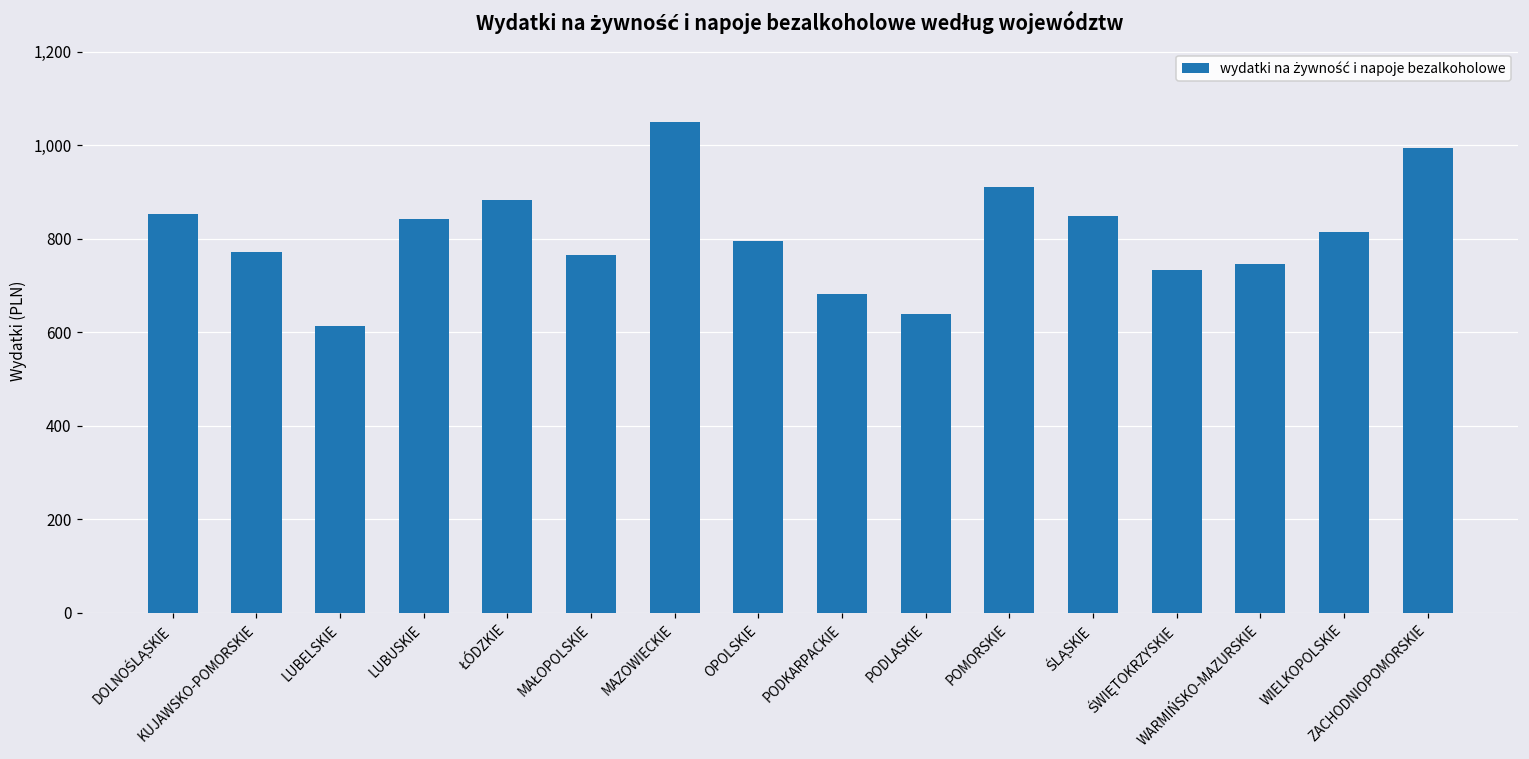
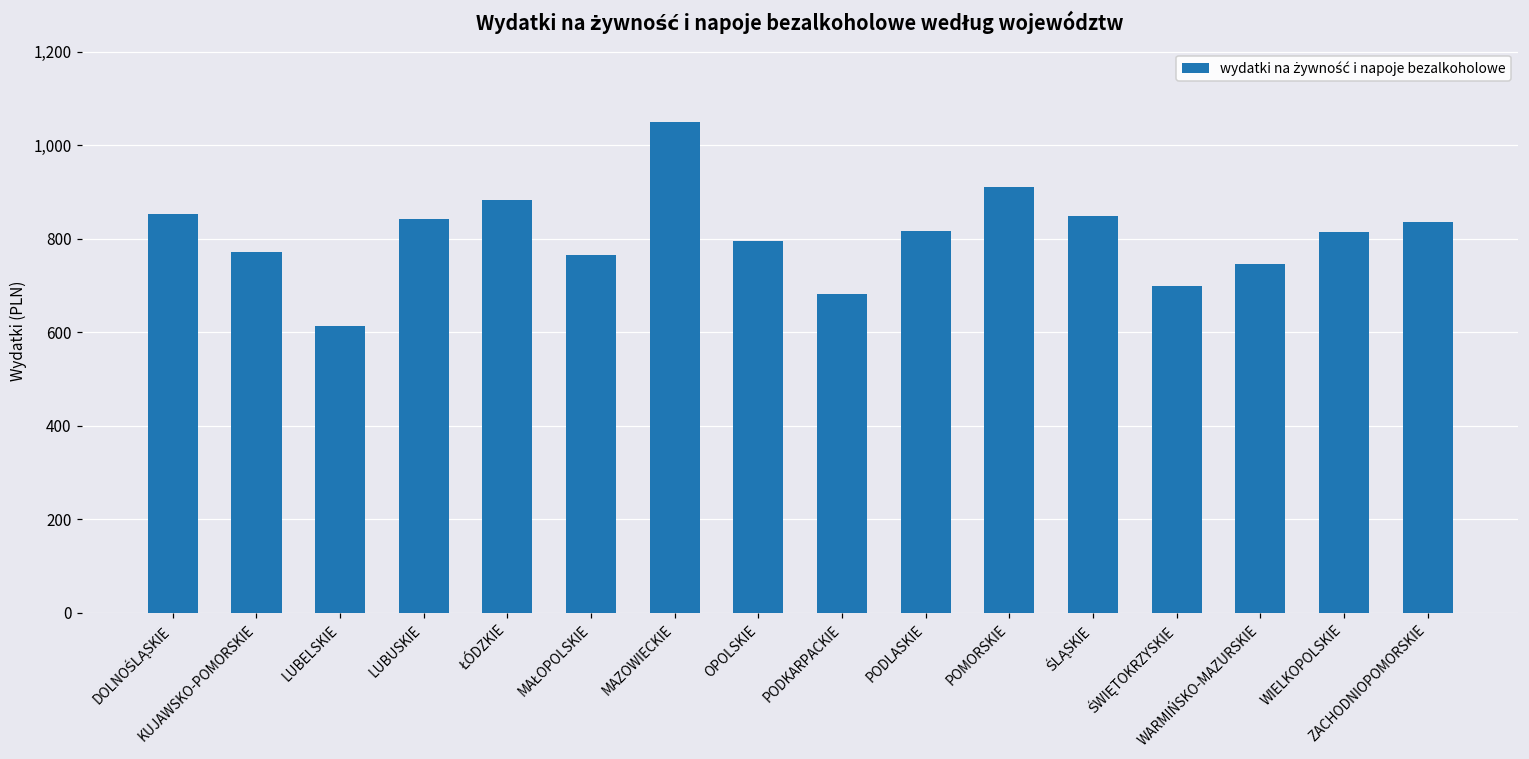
  {
    "DOLNOŚLĄSKIE": "850",
    "KUJAWSKO-POMORSKIE": "770",
    "LUBELSKIE": "610",
    "LUBUSKIE": "840",
    "ŁÓDZKIE": "880",
    "MAŁOPOLSKIE": "770",
    "MAZOWIECKIE": "1,050",
    "OPOLSKIE": "790",
    "PODKARPACKIE": "680",
-   "PODLASKIE": "640",
+   "PODLASKIE": "820",
    "POMORSKIE": "910",
    "ŚLĄSKIE": "850",
-   "ŚWIĘTOKRZYSKIE": "730",
+   "ŚWIĘTOKRZYSKIE": "700",
    "WARMIŃSKO-MAZURSKIE": "750",
    "WIELKOPOLSKIE": "810",
-   "ZACHODNIOPOMORSKIE": "990"
+   "ZACHODNIOPOMORSKIE": "830"
  }
